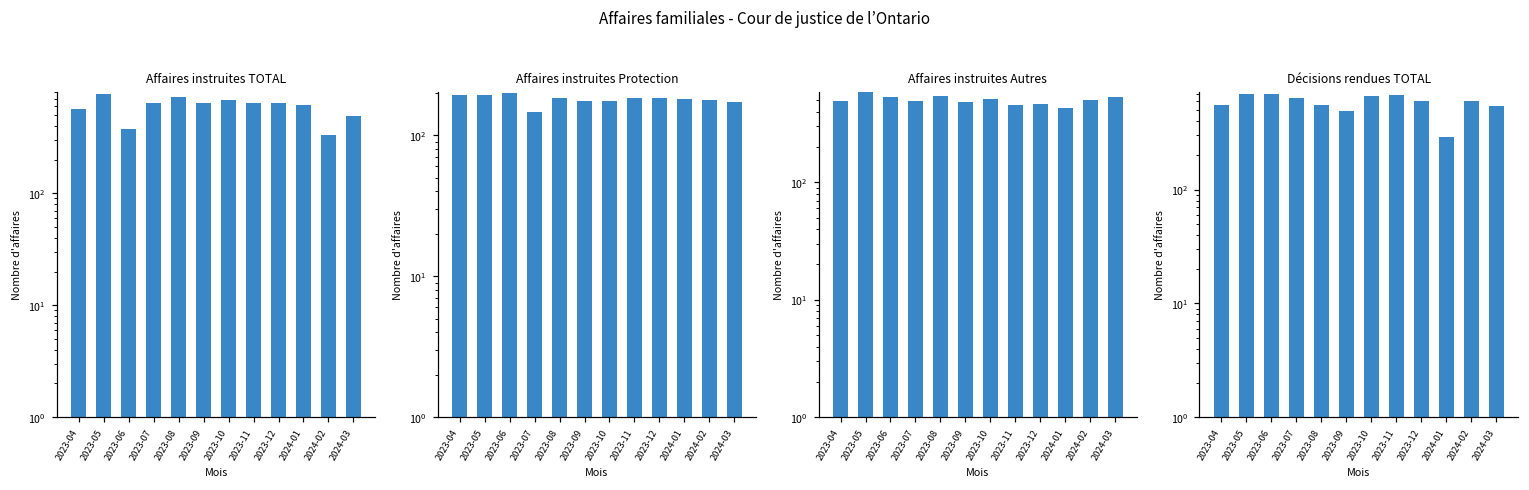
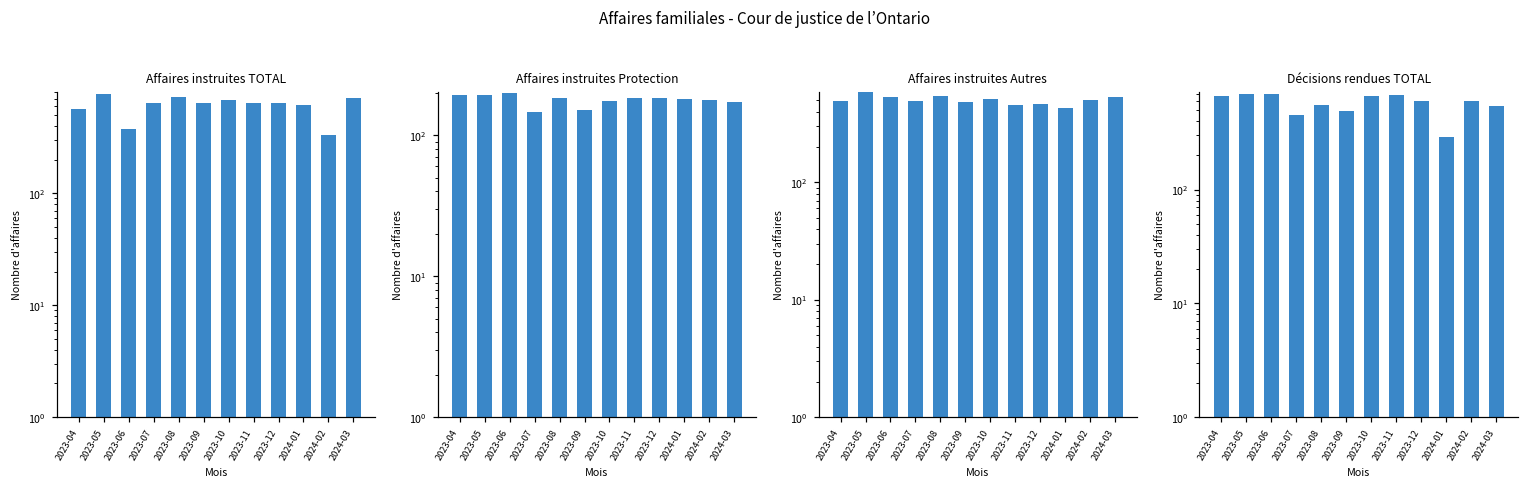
  {
    "Affaires instruites TOTAL": {
      "2023-04": 600,
      "2023-05": 800,
      "2023-06": 380,
      "2023-07": 600,
      "2023-08": 700,
      "2023-09": 600,
      "2023-10": 700,
      "2023-11": 600,
      "2023-12": 600,
      "2024-01": 600,
      "2024-02": 330,
-     "2024-03": 500
+     "2024-03": 700
    },
    "Affaires instruites Protection": {
      "2023-04": 190,
      "2023-05": 190,
      "2023-06": 200,
      "2023-07": 150,
      "2023-08": 180,
-     "2023-09": 180,
+     "2023-09": 150,
      "2023-10": 170,
      "2023-11": 180,
      "2023-12": 180,
      "2024-01": 180,
      "2024-02": 180,
      "2024-03": 170
    },
    "Affaires instruites Autres": {
      "2023-04": 500,
      "2023-05": 600,
      "2023-06": 500,
      "2023-07": 500,
      "2023-08": 500,
      "2023-09": 500,
      "2023-10": 500,
      "2023-11": 460,
      "2023-12": 460,
      "2024-01": 430,
      "2024-02": 500,
      "2024-03": 500
    },
    "Décisions rendues TOTAL": {
-     "2023-04": 600,
+     "2023-04": 700,
      "2023-05": 700,
      "2023-06": 700,
-     "2023-07": 600,
+     "2023-07": 500,
      "2023-08": 600,
      "2023-09": 500,
      "2023-10": 700,
      "2023-11": 700,
      "2023-12": 600,
      "2024-01": 290,
      "2024-02": 600,
      "2024-03": 500
    }
  }
